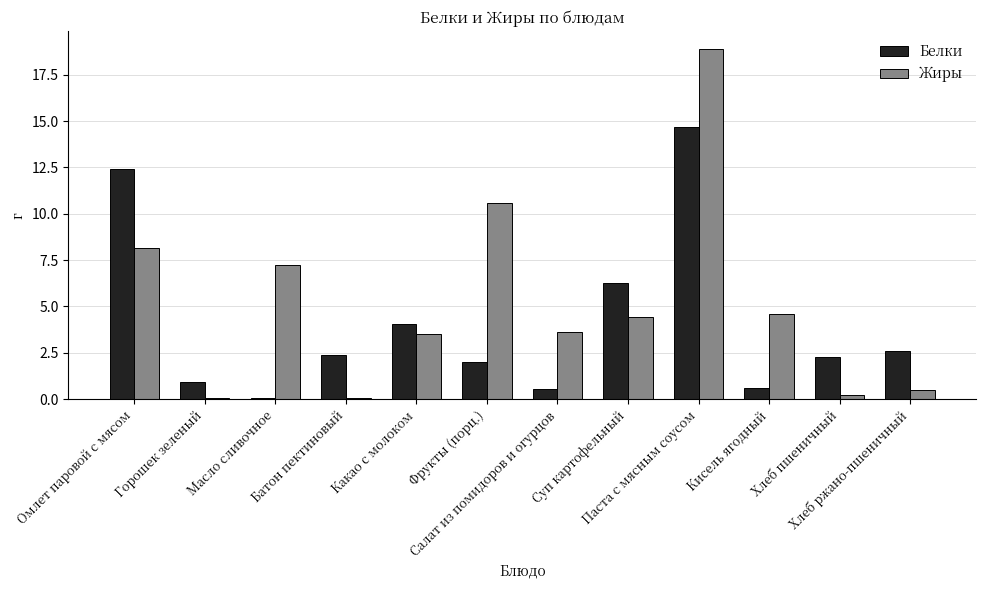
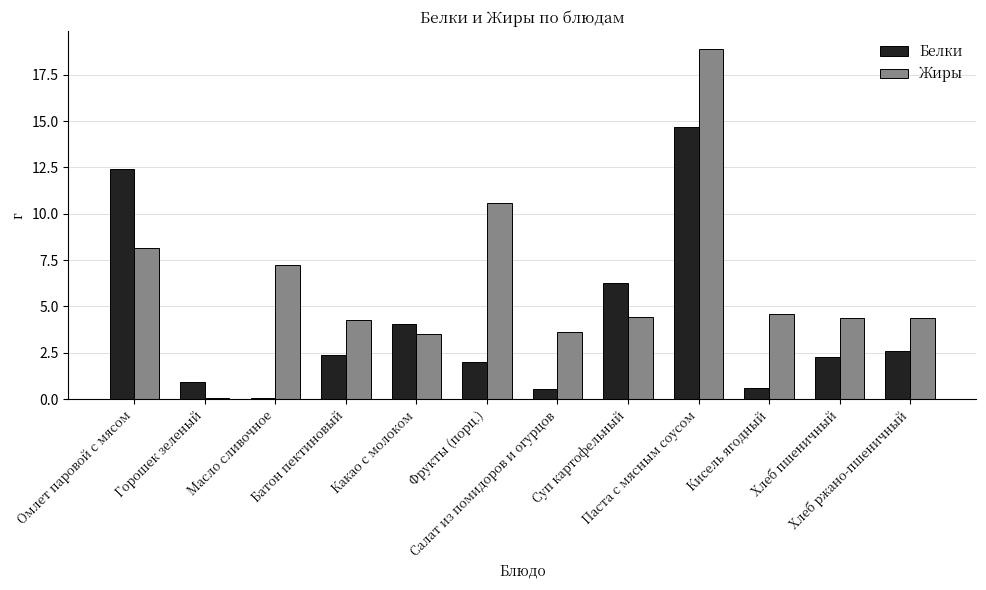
  {
    "Белки": {
      "Омлет паровой с мясом": 12.4,
      "Горошек зеленый": 0.9,
      "Батон пектиновый": 2.4,
      "Какао с молоком": 4.1,
      "Фрукты (порц.)": 2.0,
      "Салат из помидоров и огурцов": 0.5,
      "Суп картофельный": 6.3,
      "Паста с мясным соусом": 14.7,
      "Кисель ягодный": 0.6,
      "Хлеб пшеничный": 2.3,
      "Хлеб ржано-пшеничный": 2.6
    },
    "Жиры": {
      "Омлет паровой с мясом": 8.2,
      "Масло сливочное": 7.3,
-     "Батон пектиновый": 0.1,
+     "Батон пектиновый": 4.3,
      "Какао с молоком": 3.5,
      "Фрукты (порц.)": 10.6,
      "Салат из помидоров и огурцов": 3.6,
      "Суп картофельный": 4.4,
      "Паста с мясным соусом": 18.9,
      "Кисель ягодный": 4.6,
-     "Хлеб пшеничный": 0.2,
-     "Хлеб ржано-пшеничный": 0.5
+     "Хлеб пшеничный": 4.4,
+     "Хлеб ржано-пшеничный": 4.4
    }
  }
